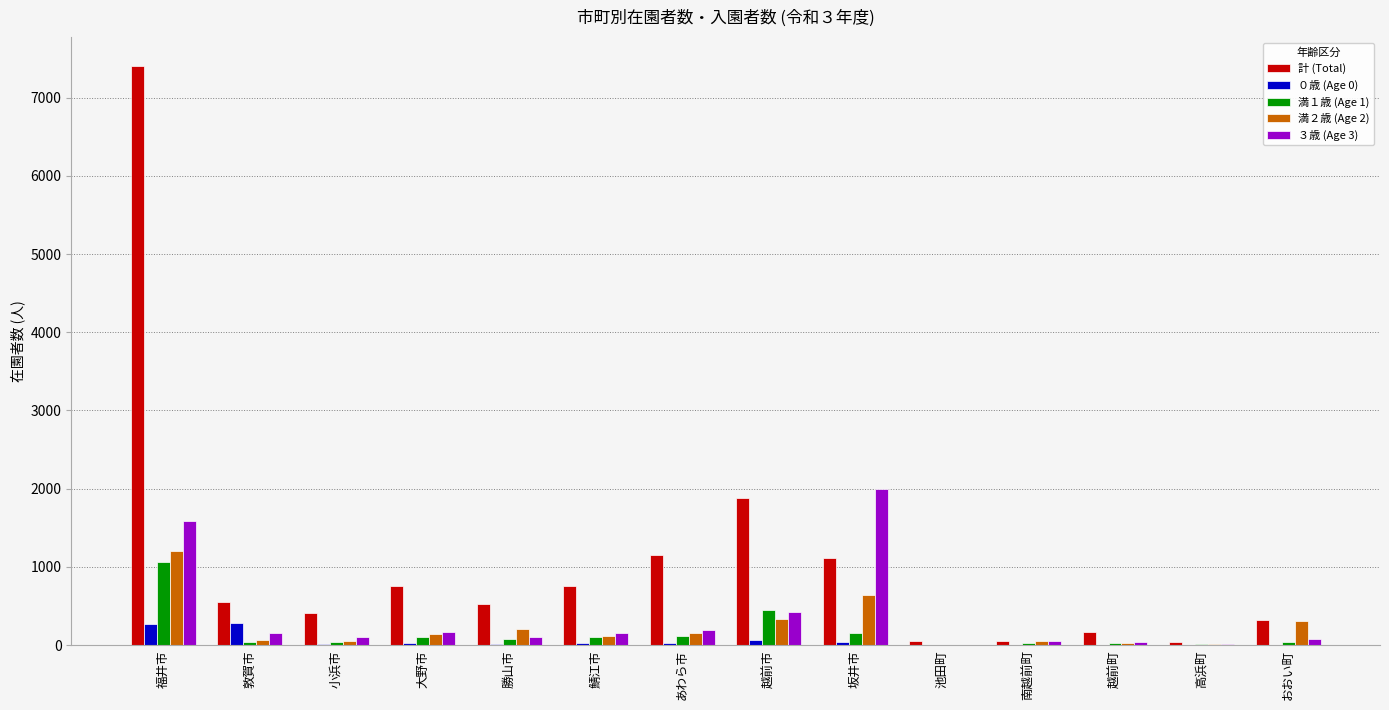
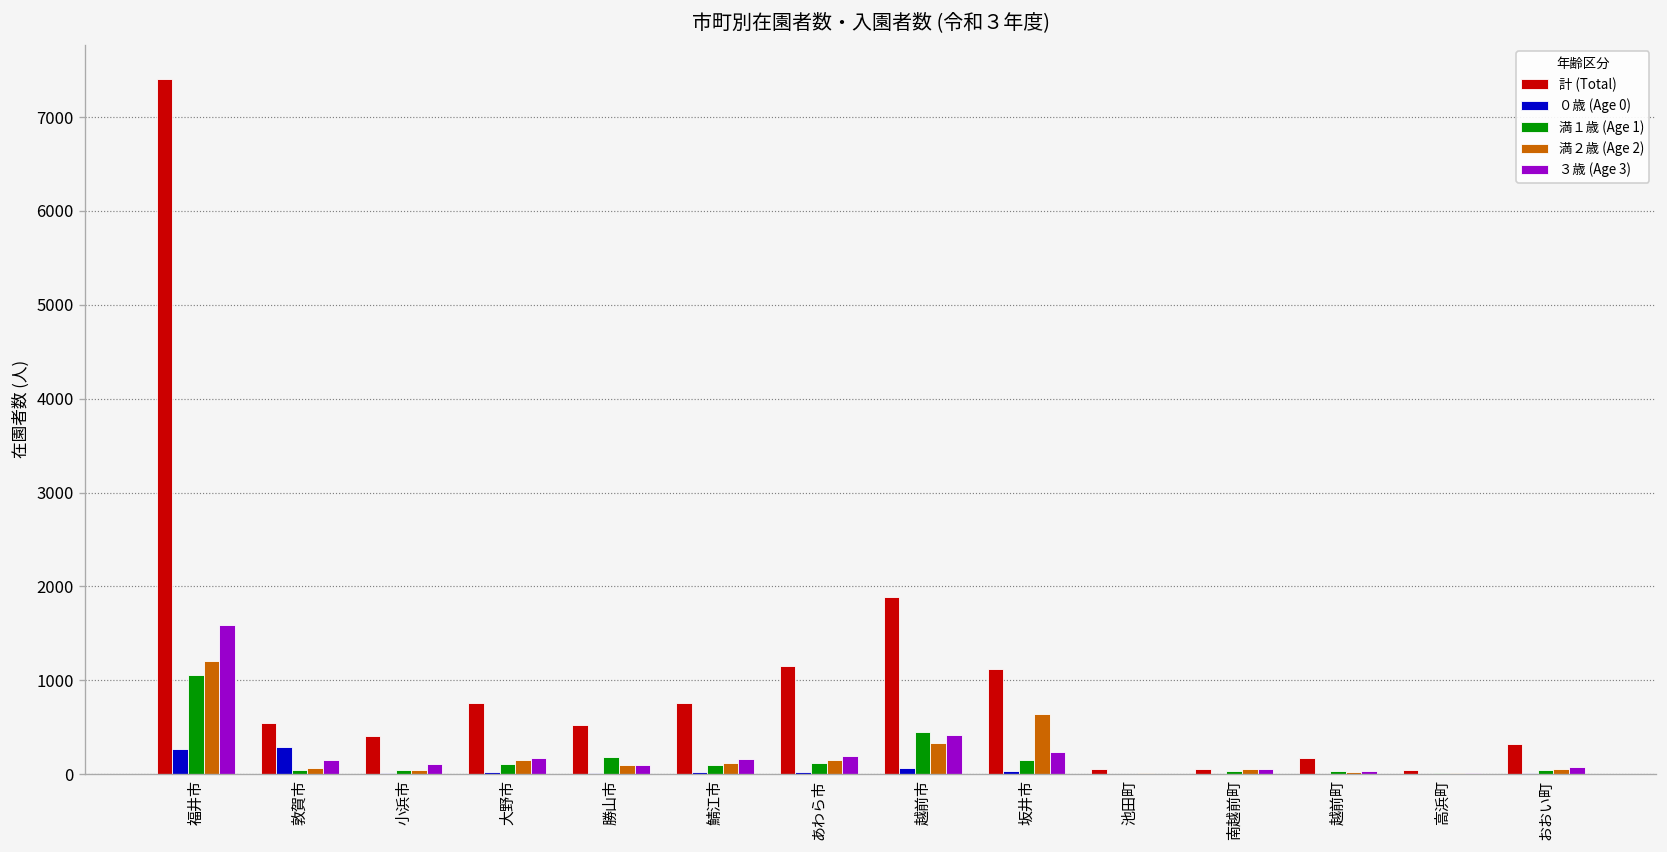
  {
    "計 (Total)": {
      "福井市": 7400,
      "敦賀市": 600,
      "小浜市": 400,
      "大野市": 800,
      "勝山市": 500,
      "鯖江市": 800,
      "あわら市": 1100,
      "越前市": 1900,
      "坂井市": 1100,
      "池田町": 100,
      "南越前町": 100,
      "越前町": 200,
      "高浜町": 0,
      "おおい町": 300
    },
    "０歳 (Age 0)": {
      "福井市": 300,
      "敦賀市": 300,
      "越前市": 100,
      "坂井市": 0
    },
    "満１歳 (Age 1)": {
      "福井市": 1100,
      "敦賀市": 0,
      "小浜市": 0,
      "大野市": 100,
-     "勝山市": 100,
+     "勝山市": 200,
      "鯖江市": 100,
      "あわら市": 100,
      "越前市": 400,
      "坂井市": 200,
      "南越前町": 0,
      "おおい町": 0
    },
    "満２歳 (Age 2)": {
      "福井市": 1200,
      "敦賀市": 100,
      "小浜市": 0,
      "大野市": 100,
-     "勝山市": 200,
+     "勝山市": 100,
      "鯖江市": 100,
      "あわら市": 200,
      "越前市": 300,
      "坂井市": 600,
      "南越前町": 100,
-     "おおい町": 300
+     "おおい町": 100
    },
    "３歳 (Age 3)": {
      "福井市": 1600,
      "敦賀市": 200,
      "小浜市": 100,
      "大野市": 200,
      "勝山市": 100,
      "鯖江市": 200,
      "あわら市": 200,
      "越前市": 400,
-     "坂井市": 2000,
+     "坂井市": 200,
      "南越前町": 100,
      "越前町": 0,
      "おおい町": 100
    }
  }
